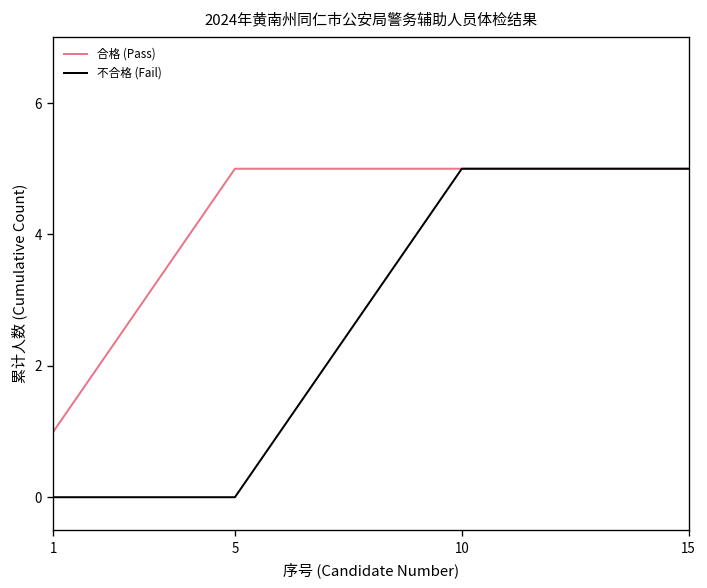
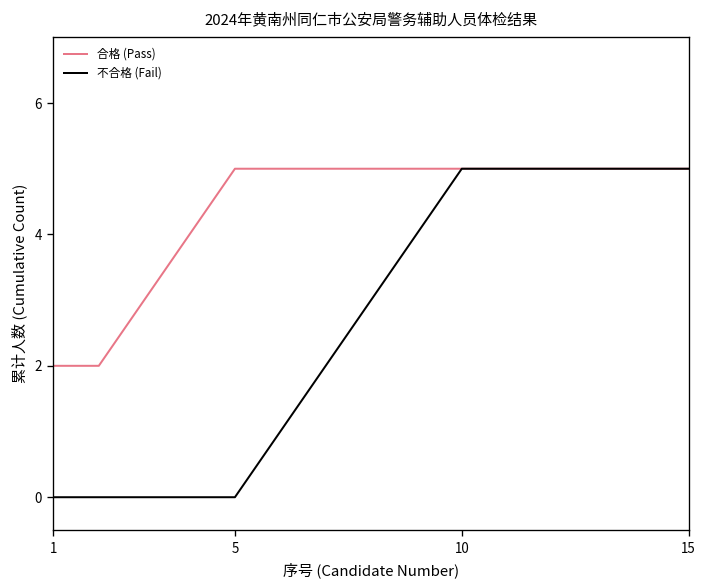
  {
    "合格 (Pass)": {
-     "1": 1,
+     "1": 2,
      "5": 5
    },
    "不合格 (Fail)": {
      "1": 0,
      "5": 0
    }
  }
